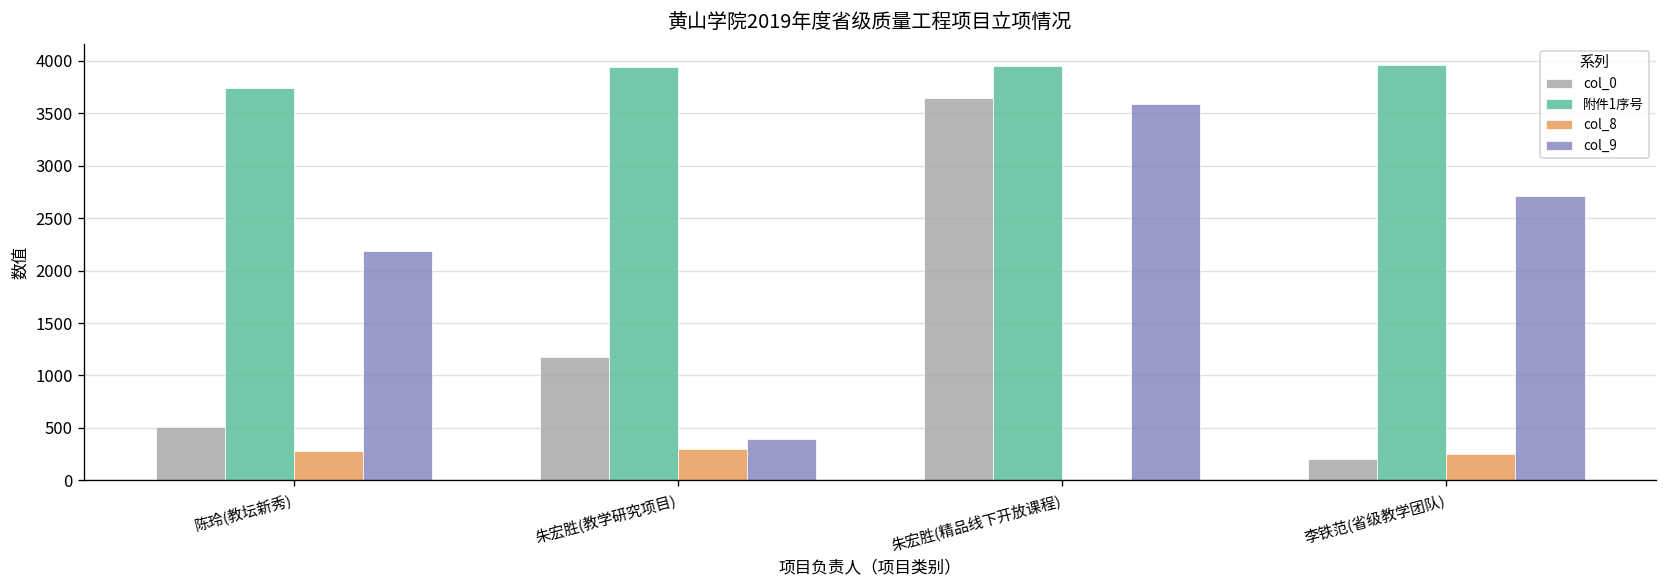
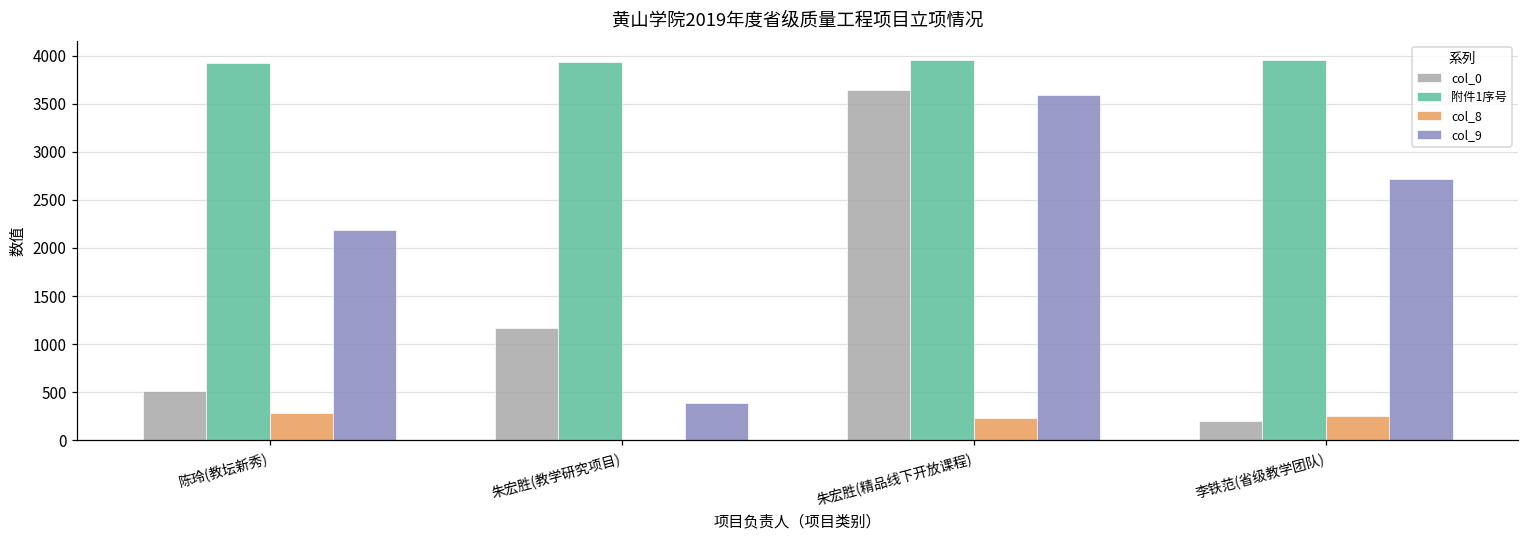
  {
    "附件1序号": {
-     "陈玲(教坛新秀)": 3700,
+     "陈玲(教坛新秀)": 3900,
      "朱宏胜(教学研究项目)": 3900,
      "朱宏胜(精品线下开放课程)": 4000,
      "李铁范(省级教学团队)": 4000
    },
    "col_8": {
      "陈玲(教坛新秀)": 300,
-     "朱宏胜(教学研究项目)": 300,
-     "朱宏胜(精品线下开放课程)": 0,
+     "朱宏胜(教学研究项目)": 0,
+     "朱宏胜(精品线下开放课程)": 200,
      "李铁范(省级教学团队)": 300
    }
  }
